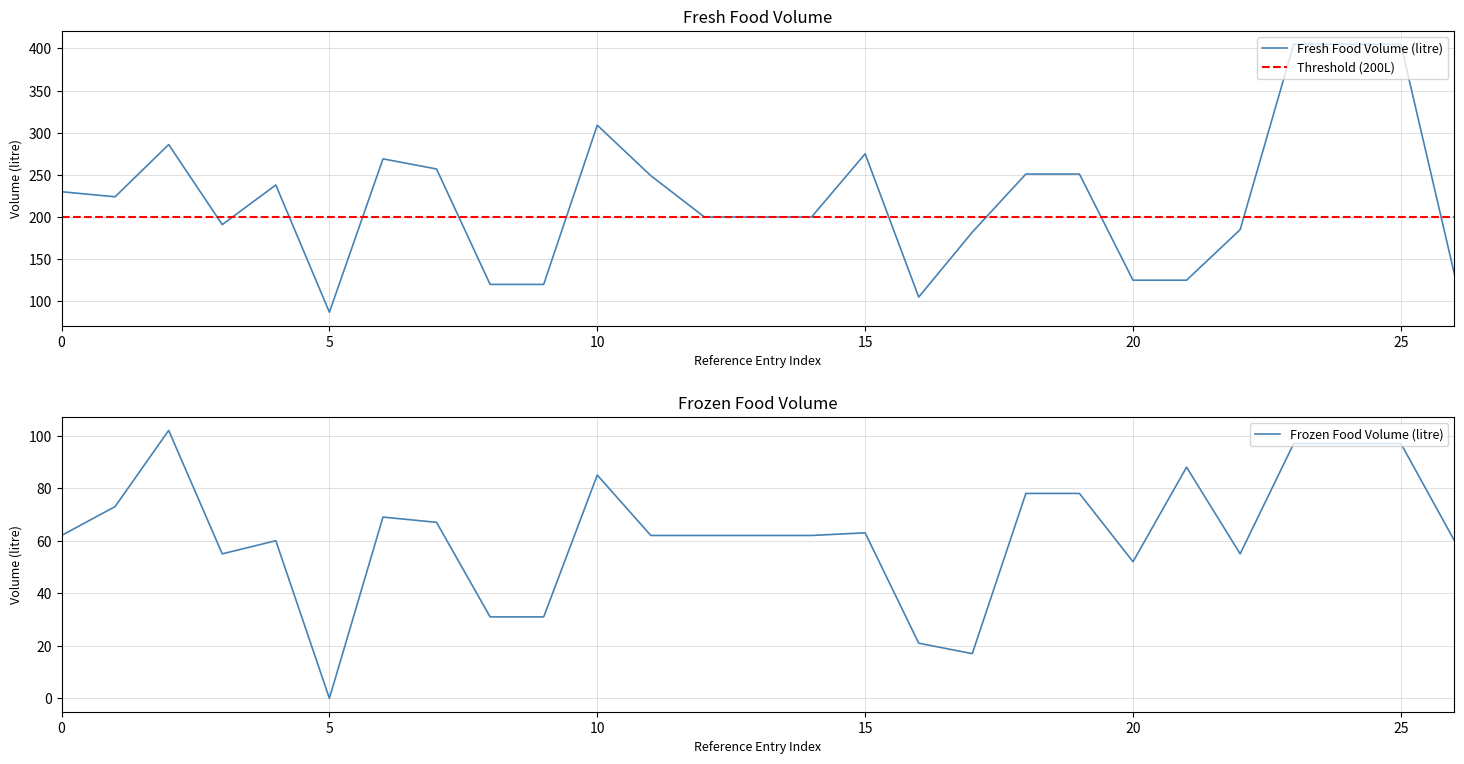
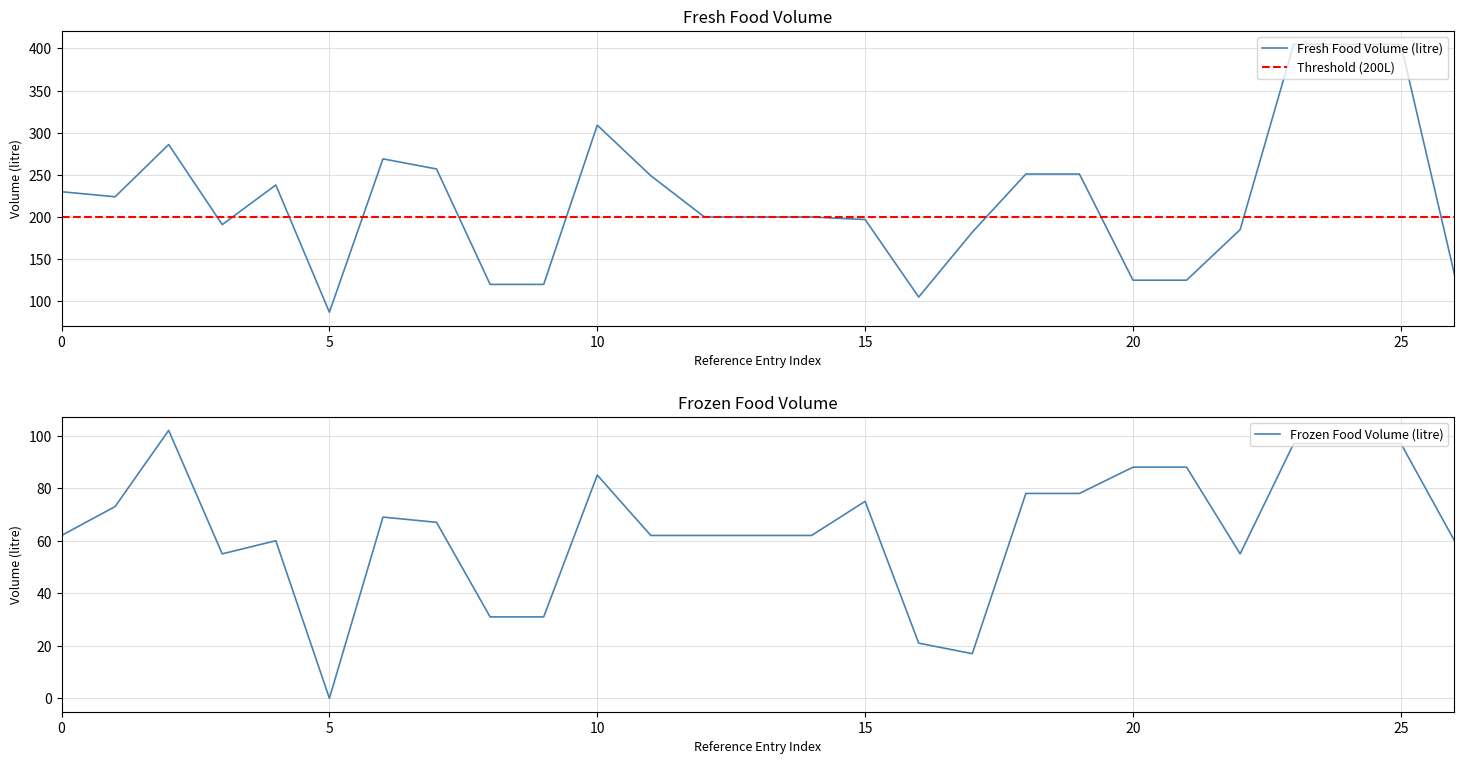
  {
    "Fresh Food Volume": {
      "0": 230,
      "5": 90,
      "10": 310,
-     "15": 280,
+     "15": 200,
      "20": 130
    },
    "Frozen Food Volume": {
      "0": 62,
      "5": 0,
      "10": 85,
-     "15": 63,
-     "20": 52
+     "15": 75,
+     "20": 88
    }
  }
